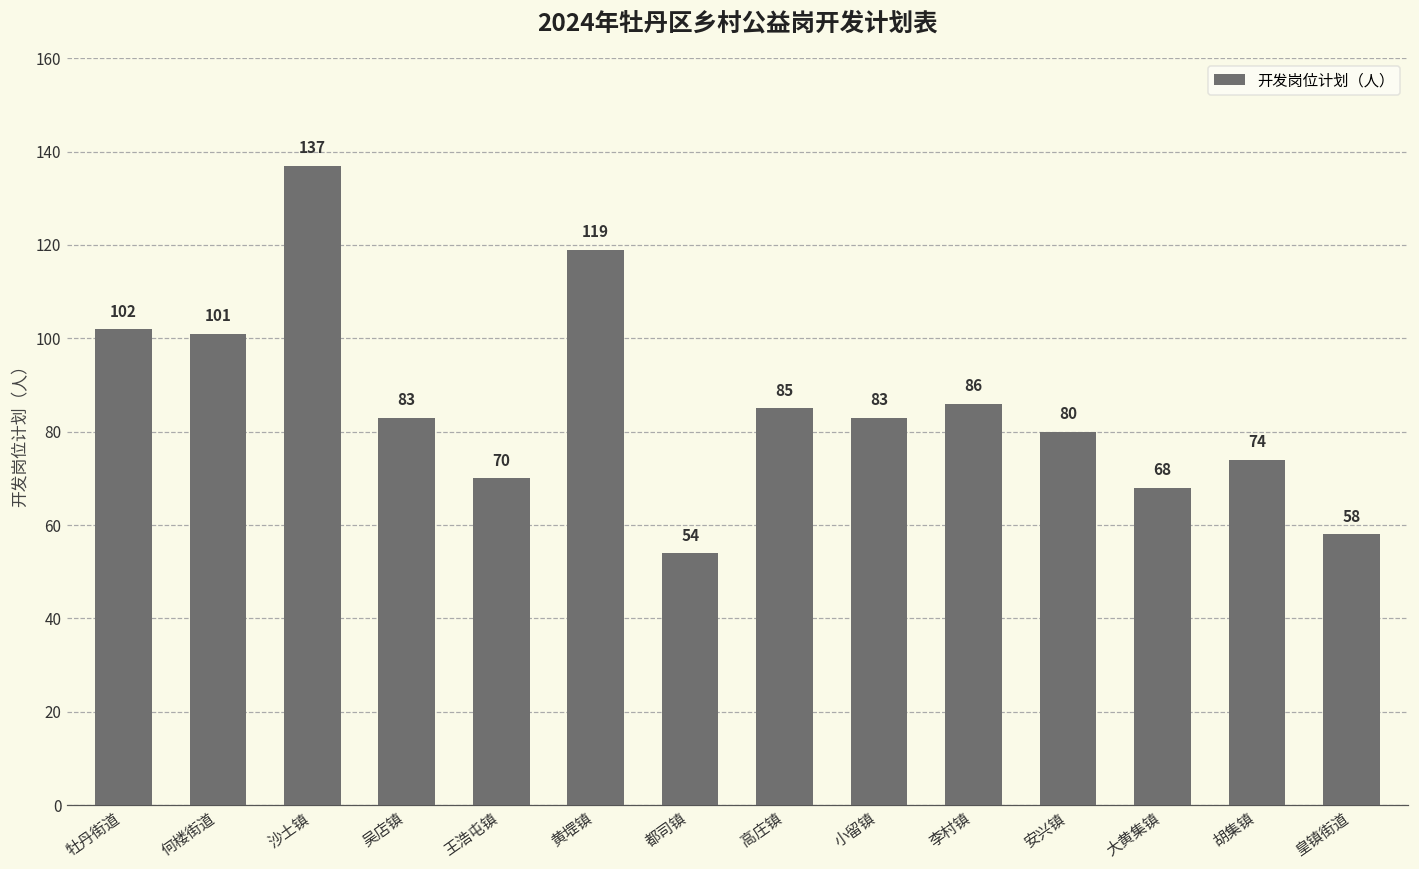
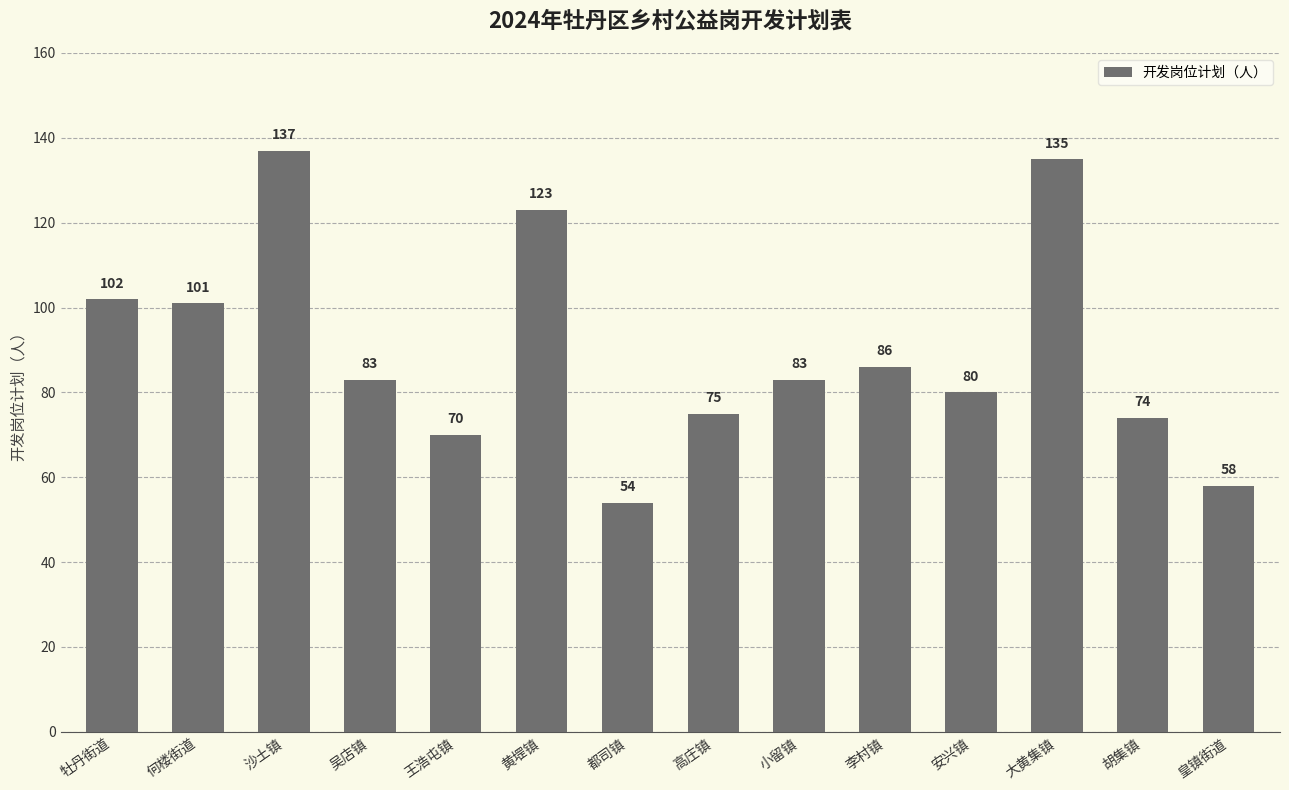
  {
    "牡丹街道": 102,
    "何楼街道": 101,
    "沙土镇": 137,
    "吴店镇": 83,
    "王浩屯镇": 70,
-   "黄堽镇": 119,
+   "黄堽镇": 123,
    "都司镇": 54,
-   "高庄镇": 85,
+   "高庄镇": 75,
    "小留镇": 83,
    "李村镇": 86,
    "安兴镇": 80,
-   "大黄集镇": 68,
+   "大黄集镇": 135,
    "胡集镇": 74,
    "皇镇街道": 58
  }
